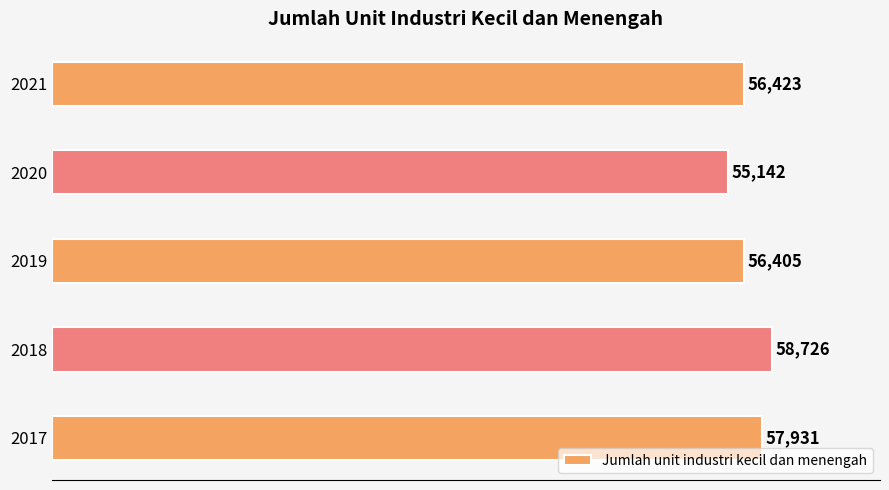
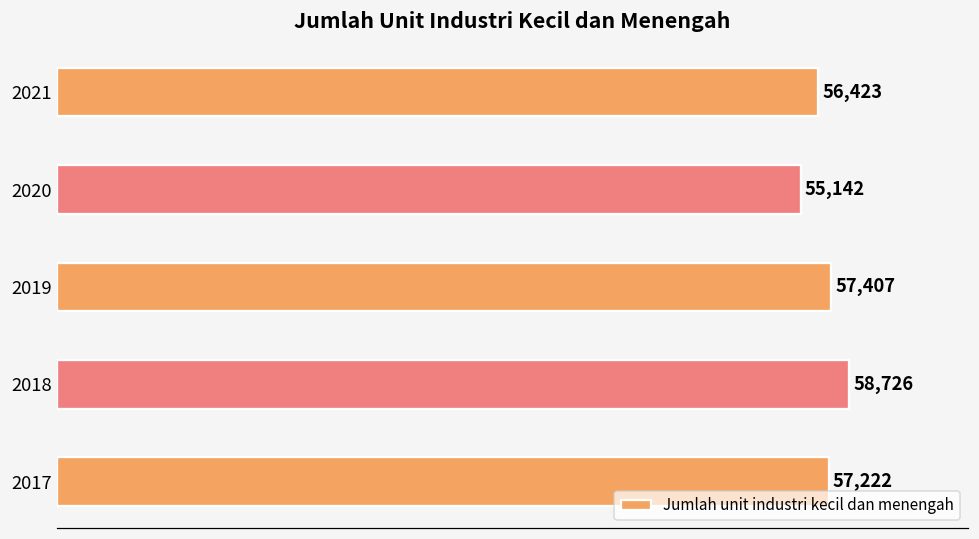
  {
    "2021": "56,423",
    "2020": "55,142",
-   "2019": "56,405",
+   "2019": "57,407",
    "2018": "58,726",
-   "2017": "57,931"
+   "2017": "57,222"
  }
